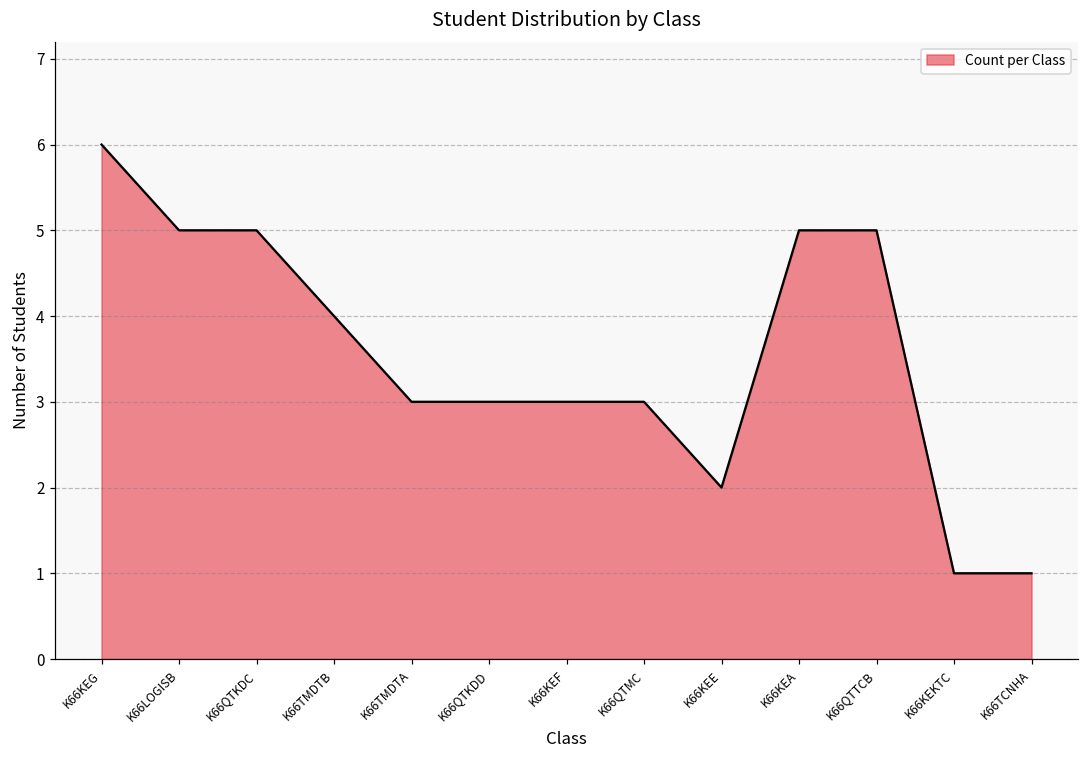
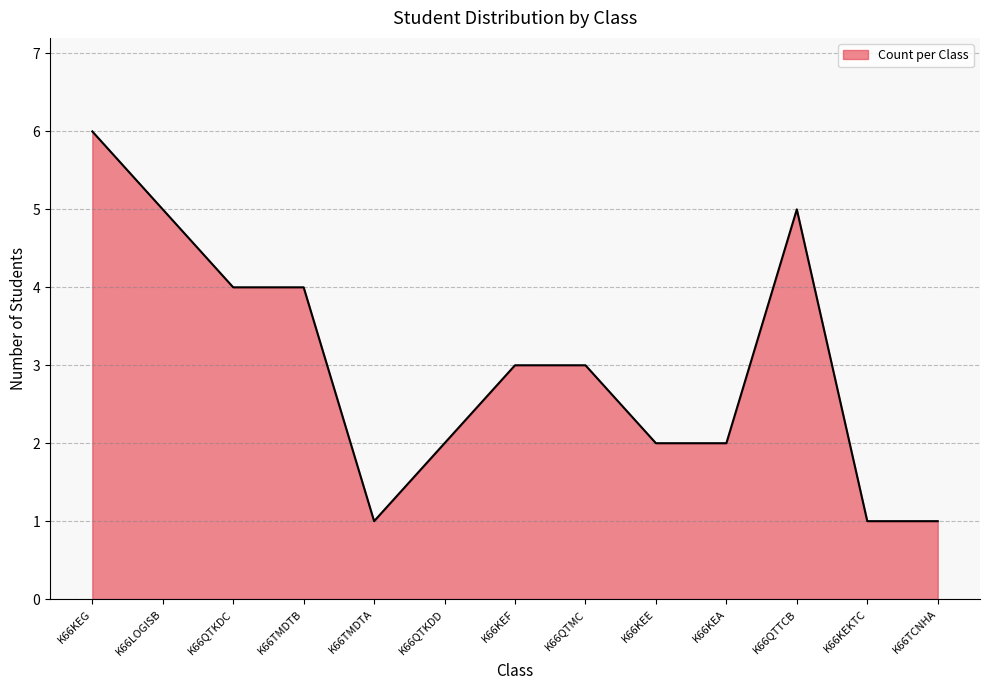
  {
    "K66KEG": 6,
    "K66LOGISB": 5,
-   "K66QTKDC": 5,
+   "K66QTKDC": 4,
    "K66TMDTB": 4,
-   "K66TMDTA": 3,
-   "K66QTKDD": 3,
+   "K66TMDTA": 1,
+   "K66QTKDD": 2,
    "K66KEF": 3,
    "K66QTMC": 3,
    "K66KEE": 2,
-   "K66KEA": 5,
+   "K66KEA": 2,
    "K66QTTCB": 5,
    "K66KEKTC": 1,
    "K66TCNHA": 1
  }
